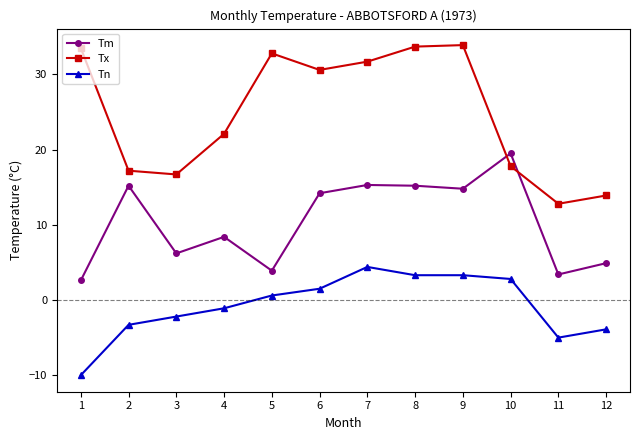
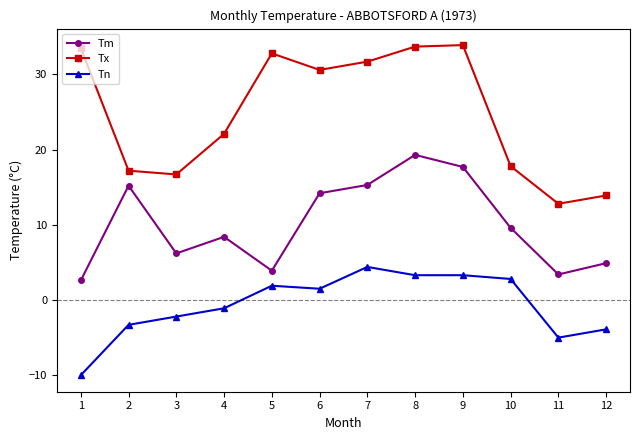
  {
    "Tm": {
      "1": 3,
      "2": 15,
      "3": 6,
      "4": 8,
      "5": 4,
      "6": 14,
      "7": 15,
-     "8": 15,
-     "9": 15,
-     "10": 20,
+     "8": 19,
+     "9": 18,
+     "10": 10,
      "11": 3,
      "12": 5
    },
    "Tx": {
      "2": 17,
      "3": 17,
      "4": 22,
      "5": 33,
      "6": 31,
      "7": 32,
      "8": 34,
      "9": 34,
      "10": 18,
      "11": 13,
      "12": 14
    },
    "Tn": {
      "1": -10,
      "2": -3,
      "3": -2,
      "4": -1,
-     "5": 1,
+     "5": 2,
      "6": 2,
      "7": 4,
      "8": 3,
      "9": 3,
      "10": 3,
      "11": -5,
      "12": -4
    }
  }
